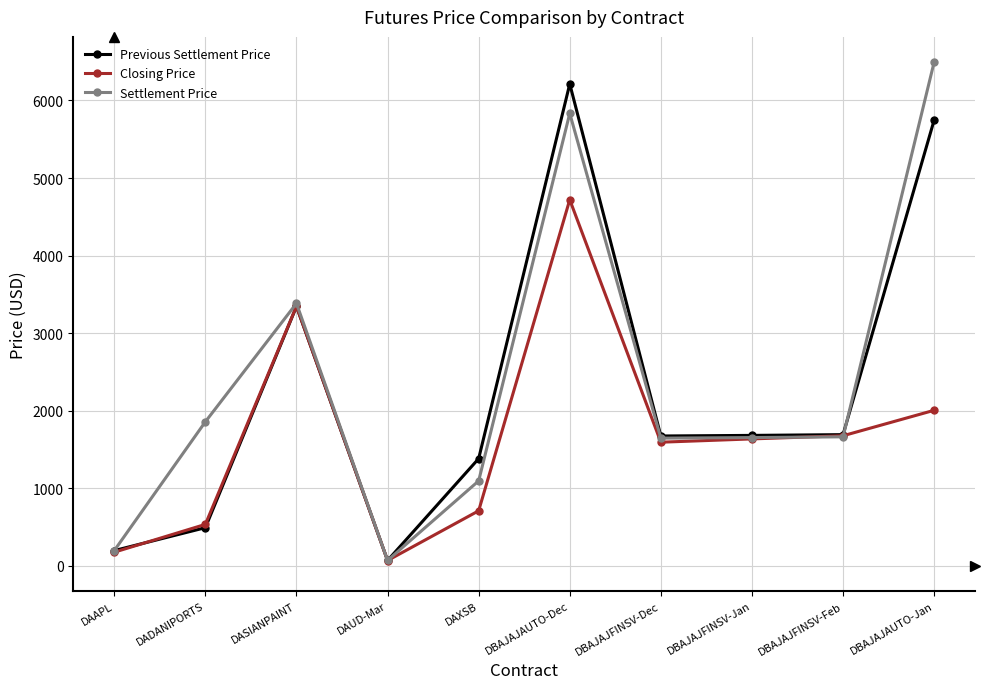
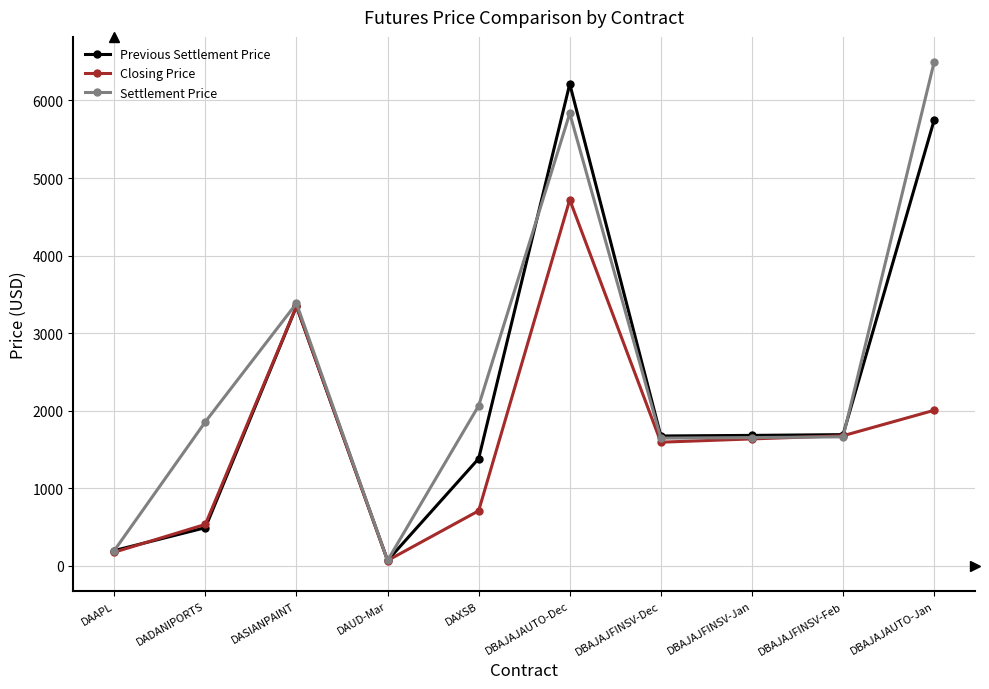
  {
    "Previous Settlement Price": {
      "DADANIPORTS": 500,
      "DAXSB": 1400,
      "DBAJAJAUTO-Dec": 6200,
      "DBAJAJAUTO-Jan": 5700
    },
    "Closing Price": {
      "DADANIPORTS": 500,
      "DAXSB": 700,
      "DBAJAJAUTO-Dec": 4700,
      "DBAJAJFINSV-Dec": 1600,
      "DBAJAJAUTO-Jan": 2000
    },
    "Settlement Price": {
      "DADANIPORTS": 1900,
      "DASIANPAINT": 3400,
-     "DAXSB": 1100,
+     "DAXSB": 2100,
      "DBAJAJAUTO-Dec": 5800,
      "DBAJAJAUTO-Jan": 6500
    }
  }
